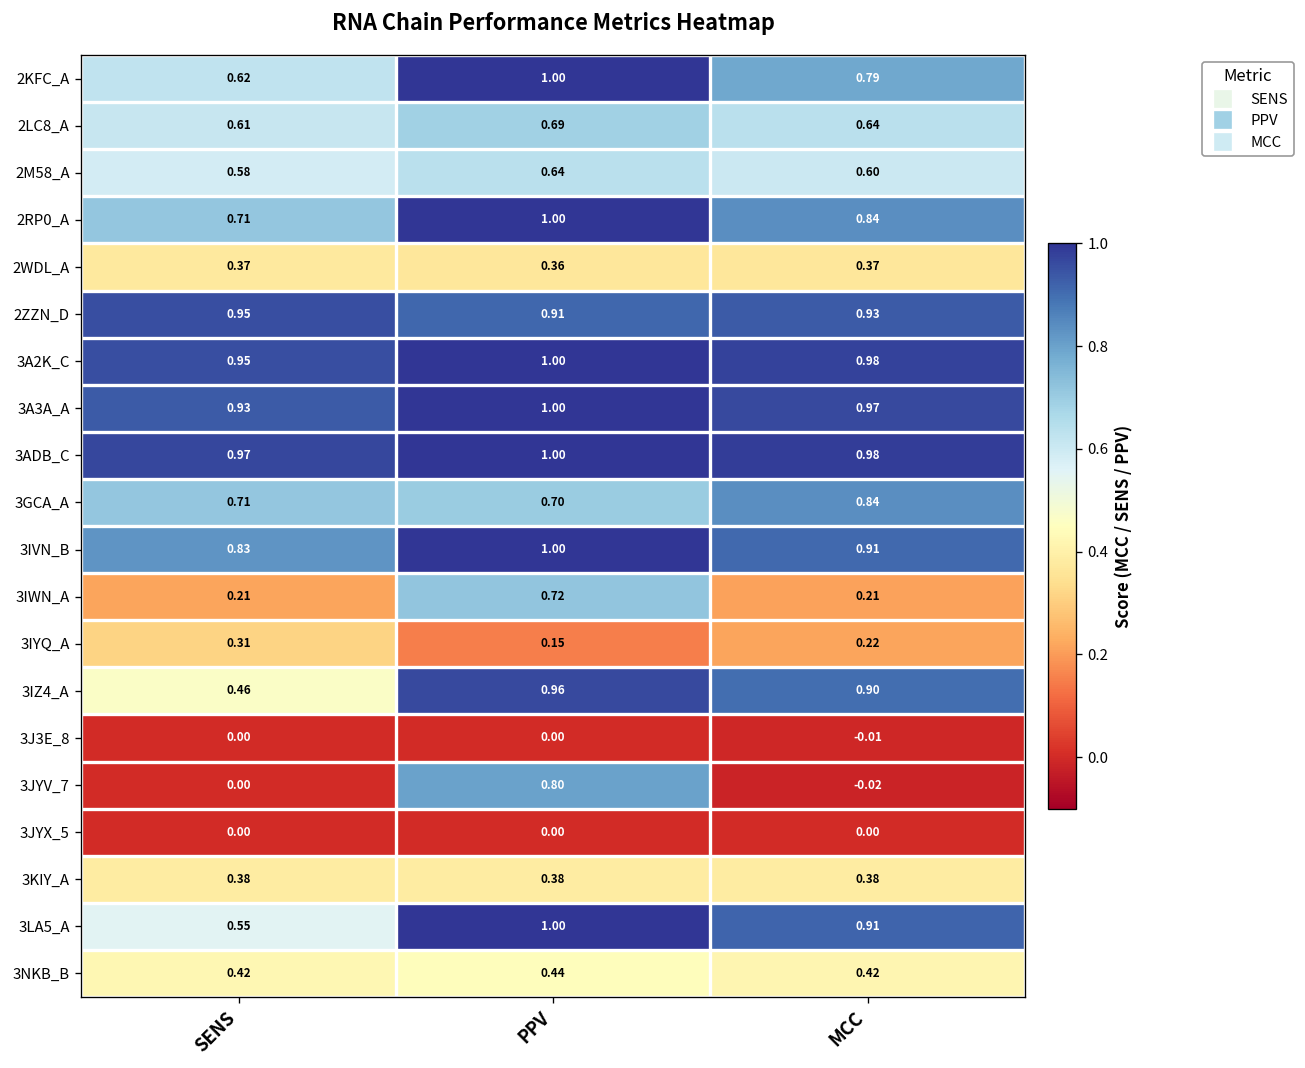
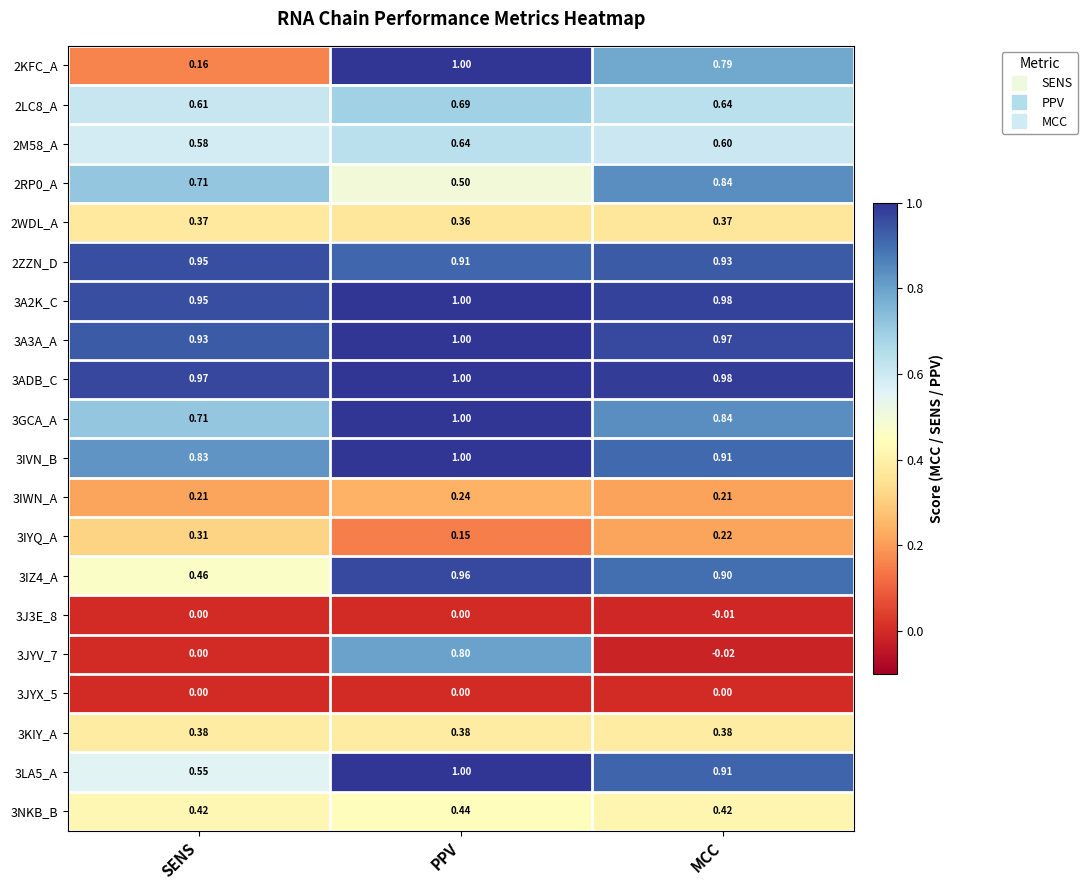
  {
    "2KFC_A": {
-     "SENS": 0.62,
+     "SENS": 0.16,
      "PPV": 1.00,
      "MCC": 0.79
    },
    "2LC8_A": {
      "SENS": 0.61,
      "PPV": 0.69,
      "MCC": 0.64
    },
    "2M58_A": {
      "SENS": 0.58,
      "PPV": 0.64,
      "MCC": 0.60
    },
    "2RP0_A": {
      "SENS": 0.71,
-     "PPV": 1.00,
+     "PPV": 0.50,
      "MCC": 0.84
    },
    "2WDL_A": {
      "SENS": 0.37,
      "PPV": 0.36,
      "MCC": 0.37
    },
    "2ZZN_D": {
      "SENS": 0.95,
      "PPV": 0.91,
      "MCC": 0.93
    },
    "3A2K_C": {
      "SENS": 0.95,
      "PPV": 1.00,
      "MCC": 0.98
    },
    "3A3A_A": {
      "SENS": 0.93,
      "PPV": 1.00,
      "MCC": 0.97
    },
    "3ADB_C": {
      "SENS": 0.97,
      "PPV": 1.00,
      "MCC": 0.98
    },
    "3GCA_A": {
      "SENS": 0.71,
-     "PPV": 0.70,
+     "PPV": 1.00,
      "MCC": 0.84
    },
    "3IVN_B": {
      "SENS": 0.83,
      "PPV": 1.00,
      "MCC": 0.91
    },
    "3IWN_A": {
      "SENS": 0.21,
-     "PPV": 0.72,
+     "PPV": 0.24,
      "MCC": 0.21
    },
    "3IYQ_A": {
      "SENS": 0.31,
      "PPV": 0.15,
      "MCC": 0.22
    },
    "3IZ4_A": {
      "SENS": 0.46,
      "PPV": 0.96,
      "MCC": 0.90
    },
    "3J3E_8": {
      "SENS": 0.00,
      "PPV": 0.00,
      "MCC": -0.01
    },
    "3JYV_7": {
      "SENS": 0.00,
      "PPV": 0.80,
      "MCC": -0.02
    },
    "3JYX_5": {
      "SENS": 0.00,
      "PPV": 0.00,
      "MCC": 0.00
    },
    "3KIY_A": {
      "SENS": 0.38,
      "PPV": 0.38,
      "MCC": 0.38
    },
    "3LA5_A": {
      "SENS": 0.55,
      "PPV": 1.00,
      "MCC": 0.91
    },
    "3NKB_B": {
      "SENS": 0.42,
      "PPV": 0.44,
      "MCC": 0.42
    }
  }
